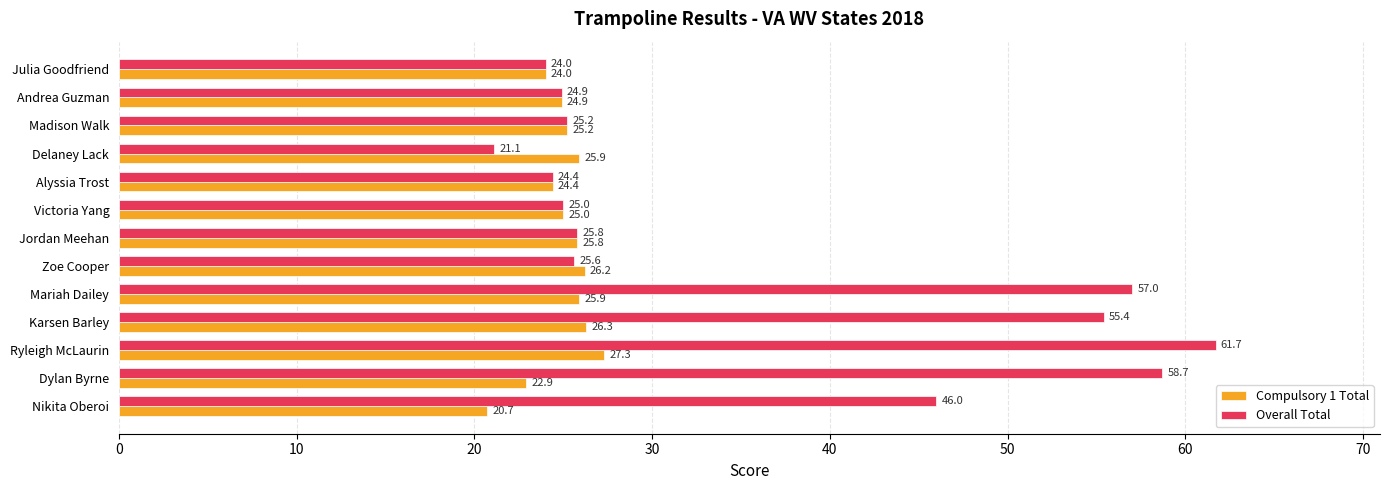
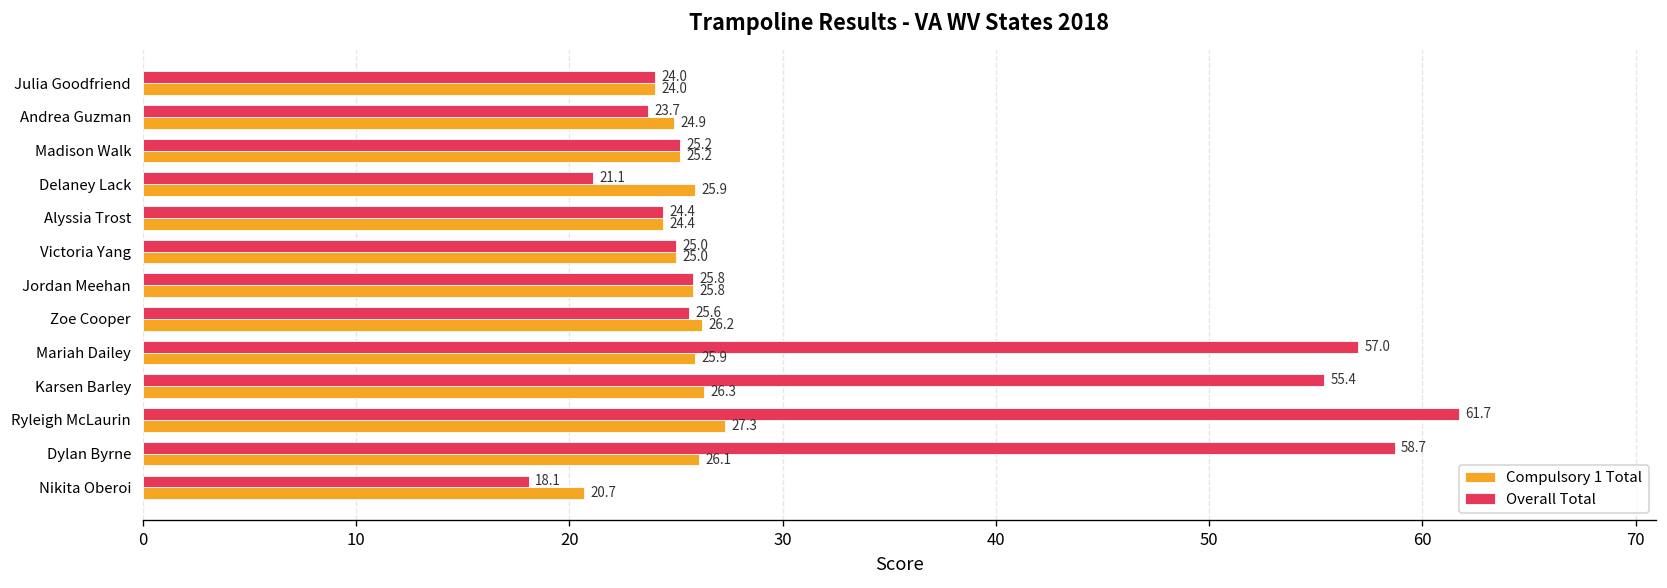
  {
    "Compulsory 1 Total": {
      "Julia Goodfriend": 24.0,
      "Andrea Guzman": 24.9,
      "Madison Walk": 25.2,
      "Delaney Lack": 25.9,
      "Alyssia Trost": 24.4,
      "Victoria Yang": 25.0,
      "Jordan Meehan": 25.8,
      "Zoe Cooper": 26.2,
      "Mariah Dailey": 25.9,
      "Karsen Barley": 26.3,
      "Ryleigh McLaurin": 27.3,
-     "Dylan Byrne": 22.9,
+     "Dylan Byrne": 26.1,
      "Nikita Oberoi": 20.7
    },
    "Overall Total": {
      "Julia Goodfriend": 24.0,
-     "Andrea Guzman": 24.9,
+     "Andrea Guzman": 23.7,
      "Madison Walk": 25.2,
      "Delaney Lack": 21.1,
      "Alyssia Trost": 24.4,
      "Victoria Yang": 25.0,
      "Jordan Meehan": 25.8,
      "Zoe Cooper": 25.6,
      "Mariah Dailey": 57.0,
      "Karsen Barley": 55.4,
      "Ryleigh McLaurin": 61.7,
      "Dylan Byrne": 58.7,
-     "Nikita Oberoi": 46.0
+     "Nikita Oberoi": 18.1
    }
  }
